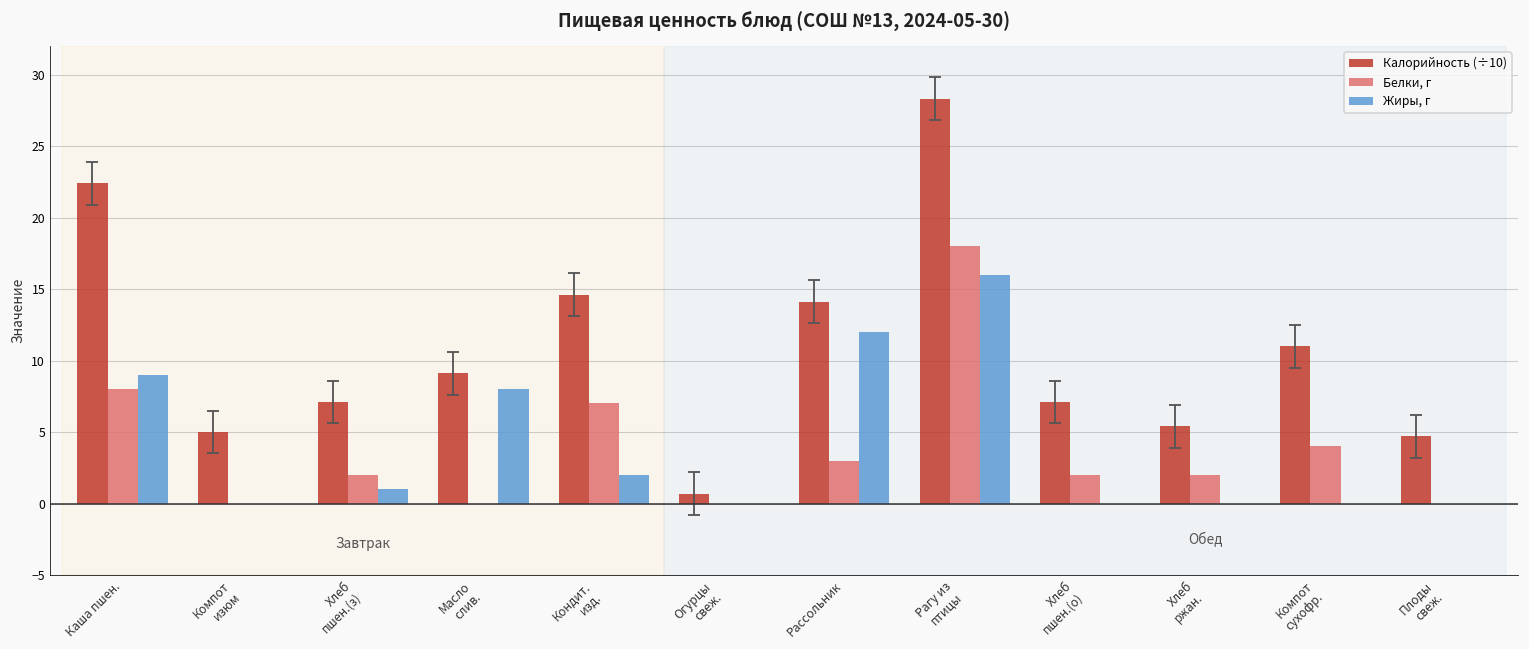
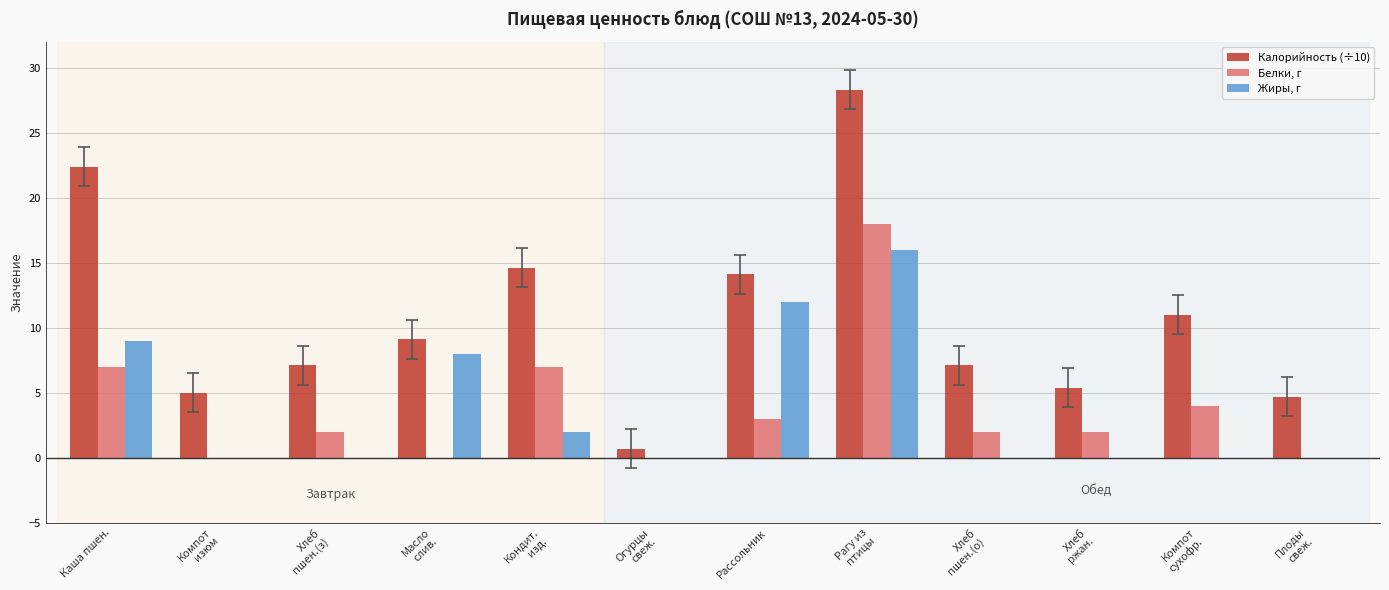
  {
    "Калорийность (÷10)": {
      "Каша пшен.": 22.4,
      "Компот изюм": 5,
      "Хлеб пшен.(з)": 7,
      "Масло слив.": 9,
      "Кондит. изд.": 14.6,
      "Огурцы свеж.": 0.7,
      "Рассольник": 14,
      "Рагу из птицы": 28.3,
      "Хлеб пшен.(о)": 7,
      "Хлеб ржан.": 5.4,
      "Компот сухофр.": 11,
      "Плоды свеж.": 4.7
    },
    "Белки, г": {
-     "Каша пшен.": 8,
+     "Каша пшен.": 7,
      "Компот изюм": 0,
      "Хлеб пшен.(з)": 2,
      "Масло слив.": 0,
      "Кондит. изд.": 7,
      "Огурцы свеж.": 0,
      "Рассольник": 3,
      "Рагу из птицы": 18,
      "Хлеб пшен.(о)": 2,
      "Хлеб ржан.": 2,
      "Компот сухофр.": 4,
      "Плоды свеж.": 0
    },
    "Жиры, г": {
      "Каша пшен.": 9,
      "Компот изюм": 0,
-     "Хлеб пшен.(з)": 1,
+     "Хлеб пшен.(з)": 0,
      "Масло слив.": 8,
      "Кондит. изд.": 2,
      "Огурцы свеж.": 0,
      "Рассольник": 12,
      "Рагу из птицы": 16,
      "Хлеб пшен.(о)": 0,
      "Хлеб ржан.": 0,
      "Компот сухофр.": 0,
      "Плоды свеж.": 0
    }
  }
